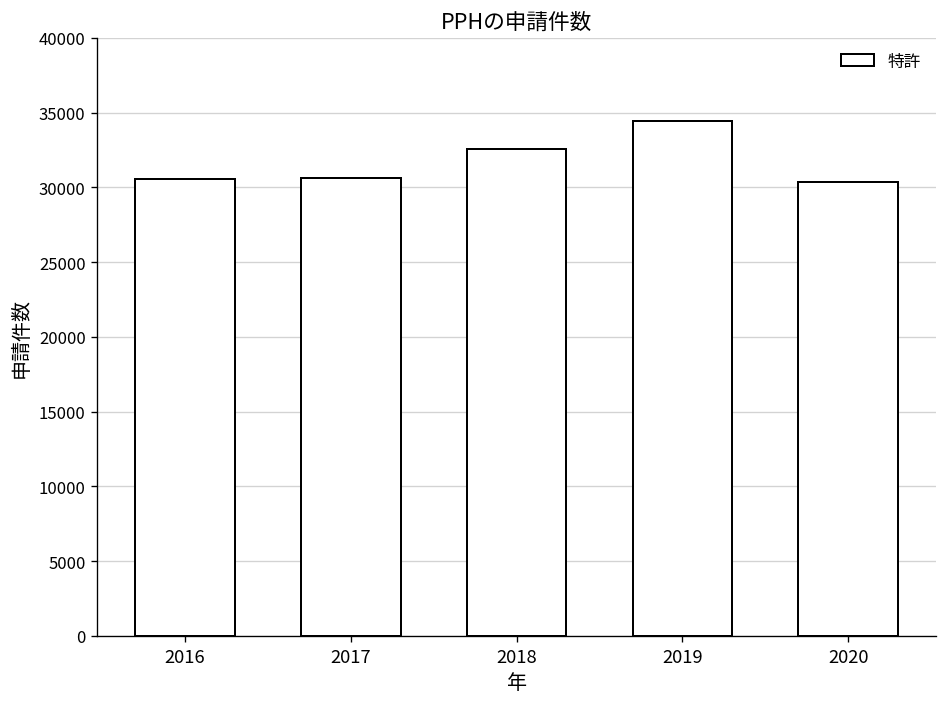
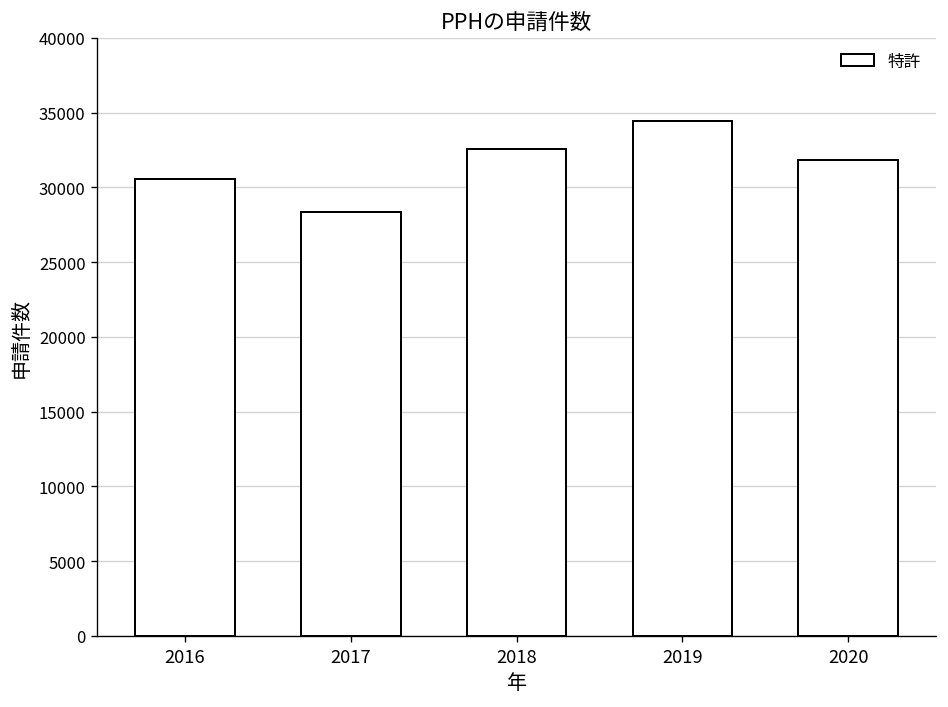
  {
    "2016": 30600,
-   "2017": 30600,
+   "2017": 28400,
    "2018": 32500,
    "2019": 34400,
-   "2020": 30400
+   "2020": 31800
  }
